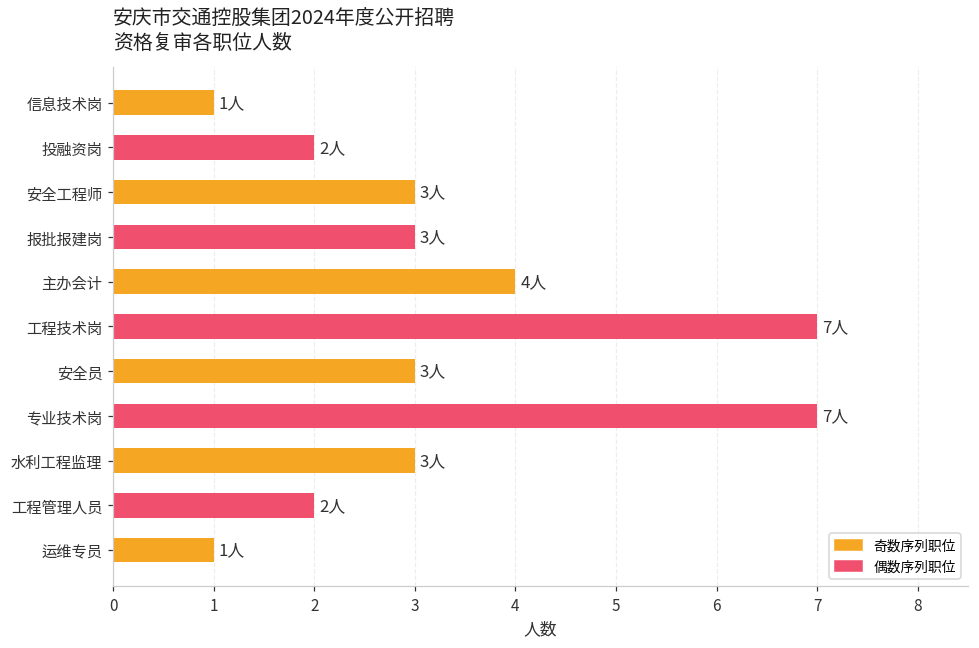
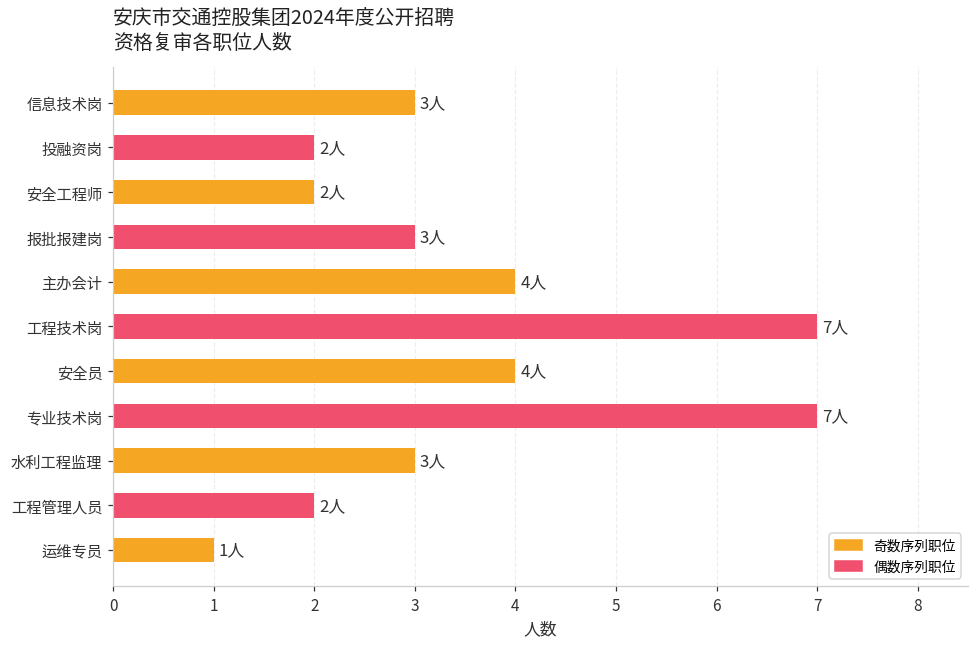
  {
-   "信息技术岗": "1人",
+   "信息技术岗": "3人",
    "投融资岗": "2人",
-   "安全工程师": "3人",
+   "安全工程师": "2人",
    "报批报建岗": "3人",
    "主办会计": "4人",
    "工程技术岗": "7人",
-   "安全员": "3人",
+   "安全员": "4人",
    "专业技术岗": "7人",
    "水利工程监理": "3人",
    "工程管理人员": "2人",
    "运维专员": "1人"
  }
